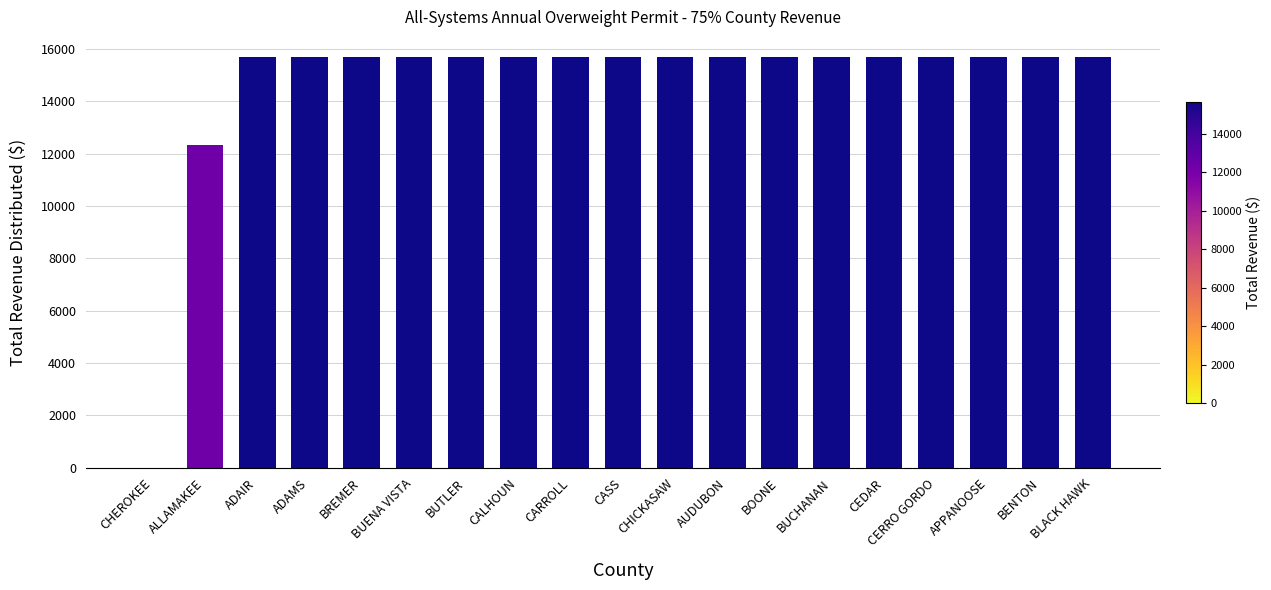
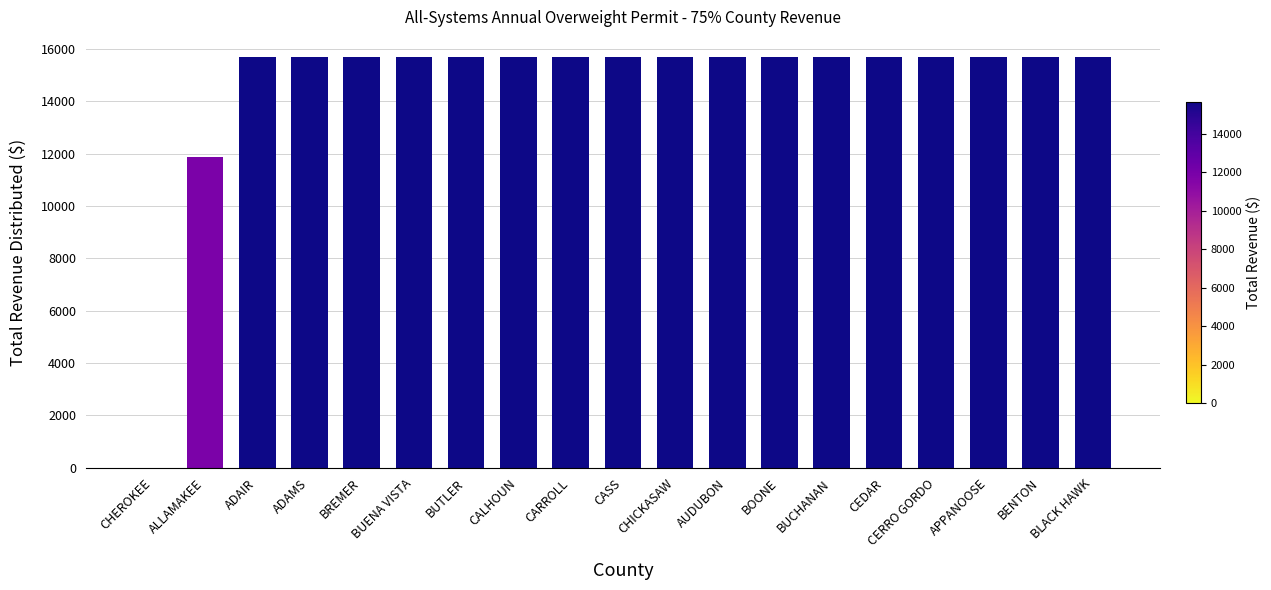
  {
    "CHEROKEE": 0,
-   "ALLAMAKEE": 12300,
+   "ALLAMAKEE": 11900,
    "ADAIR": 15700,
    "ADAMS": 15700,
    "BREMER": 15700,
    "BUENA VISTA": 15700,
    "BUTLER": 15700,
    "CALHOUN": 15700,
    "CARROLL": 15700,
    "CASS": 15700,
    "CHICKASAW": 15700,
    "AUDUBON": 15700,
    "BOONE": 15700,
    "BUCHANAN": 15700,
    "CEDAR": 15700,
    "CERRO GORDO": 15700,
    "APPANOOSE": 15700,
    "BENTON": 15700,
    "BLACK HAWK": 15700
  }
